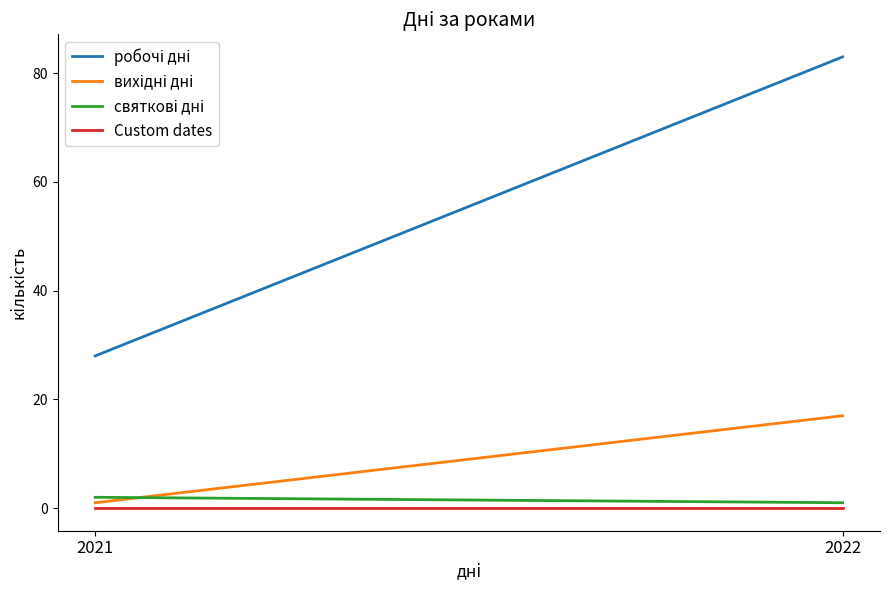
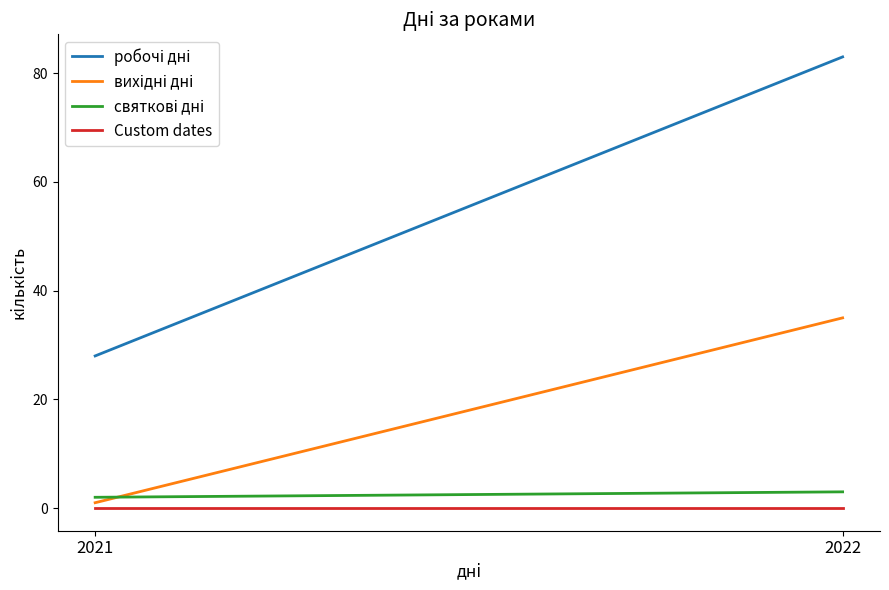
  {
    "робочі дні": {
      "2021": 28,
      "2022": 83
    },
    "вихідні дні": {
      "2021": 1,
-     "2022": 17
+     "2022": 35
    },
    "святкові дні": {
      "2021": 2,
-     "2022": 1
+     "2022": 3
    },
    "Custom dates": {
      "2021": 0,
      "2022": 0
    }
  }
